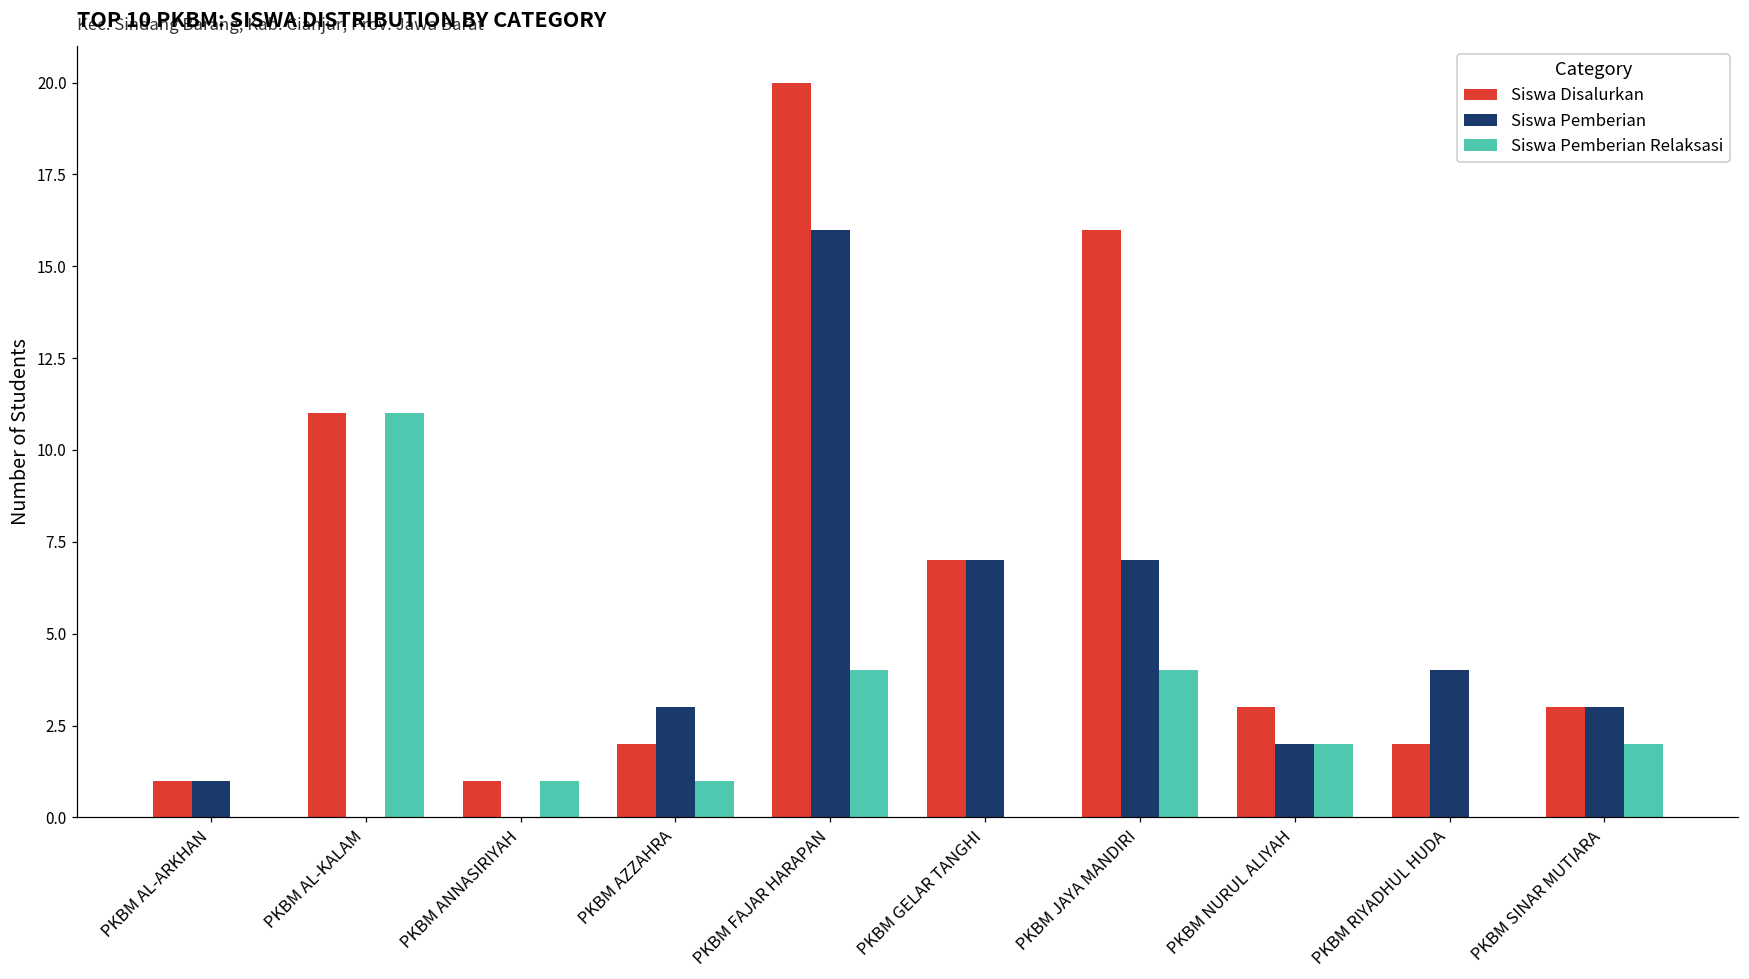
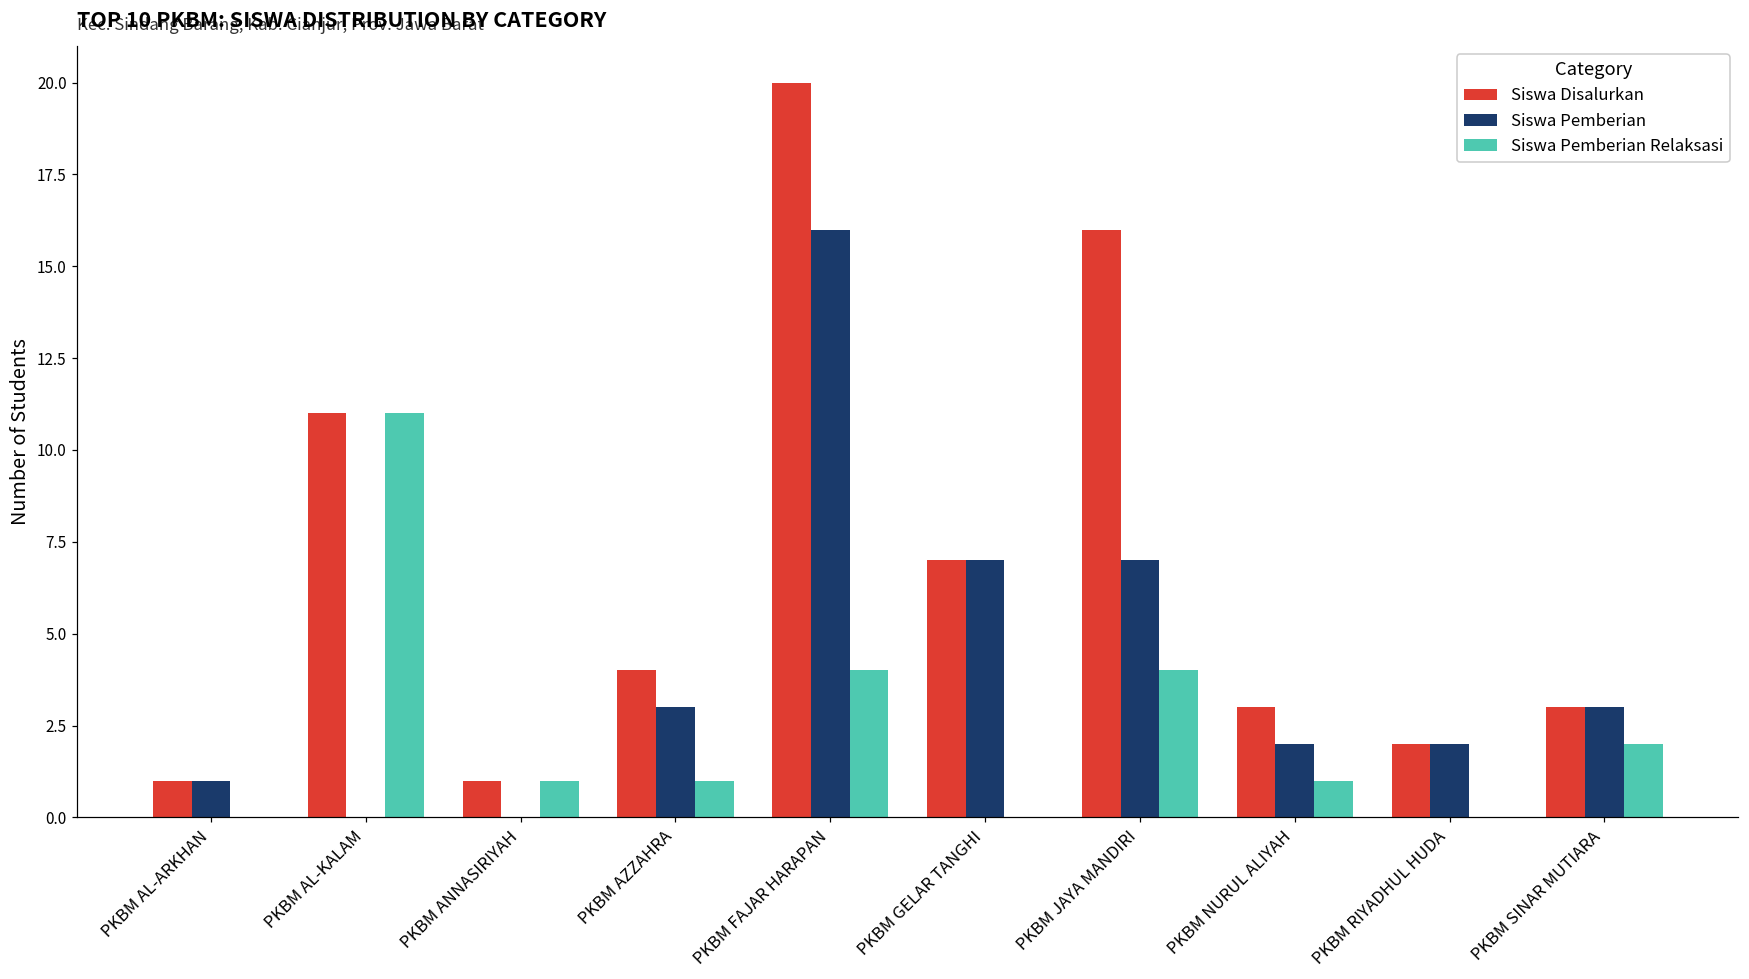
  {
    "Siswa Disalurkan": {
      "PKBM AL-ARKHAN": 1,
      "PKBM AL-KALAM": 11,
      "PKBM ANNASIRIYAH": 1,
-     "PKBM AZZAHRA": 2,
+     "PKBM AZZAHRA": 4,
      "PKBM FAJAR HARAPAN": 20,
      "PKBM GELAR TANGHI": 7,
      "PKBM JAYA MANDIRI": 16,
      "PKBM NURUL ALIYAH": 3,
      "PKBM RIYADHUL HUDA": 2,
      "PKBM SINAR MUTIARA": 3
    },
    "Siswa Pemberian": {
      "PKBM AL-ARKHAN": 1,
      "PKBM AL-KALAM": 0,
      "PKBM ANNASIRIYAH": 0,
      "PKBM AZZAHRA": 3,
      "PKBM FAJAR HARAPAN": 16,
      "PKBM GELAR TANGHI": 7,
      "PKBM JAYA MANDIRI": 7,
      "PKBM NURUL ALIYAH": 2,
-     "PKBM RIYADHUL HUDA": 4,
+     "PKBM RIYADHUL HUDA": 2,
      "PKBM SINAR MUTIARA": 3
    },
    "Siswa Pemberian Relaksasi": {
      "PKBM AL-ARKHAN": 0,
      "PKBM AL-KALAM": 11,
      "PKBM ANNASIRIYAH": 1,
      "PKBM AZZAHRA": 1,
      "PKBM FAJAR HARAPAN": 4,
      "PKBM GELAR TANGHI": 0,
      "PKBM JAYA MANDIRI": 4,
-     "PKBM NURUL ALIYAH": 2,
+     "PKBM NURUL ALIYAH": 1,
      "PKBM RIYADHUL HUDA": 0,
      "PKBM SINAR MUTIARA": 2
    }
  }
